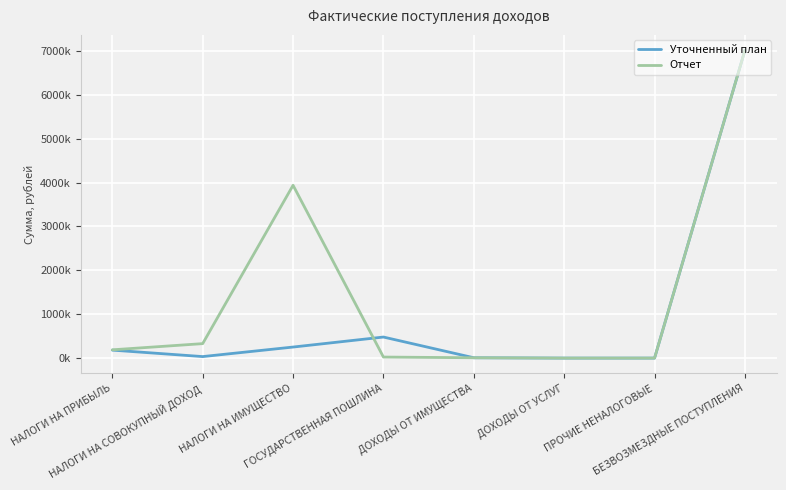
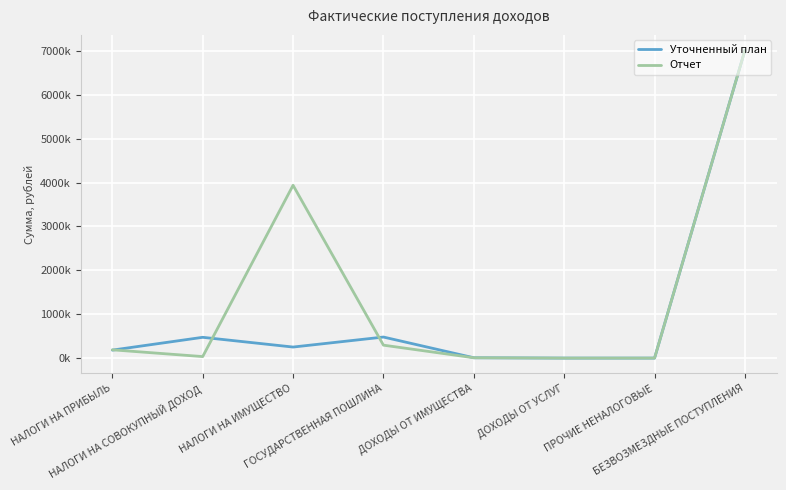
  {
    "Уточненный план": {
-     "НАЛОГИ НА СОВОКУПНЫЙ ДОХОД": 0,
+     "НАЛОГИ НА СОВОКУПНЫЙ ДОХОД": 500000,
      "НАЛОГИ НА ИМУЩЕСТВО": 300000,
      "ГОСУДАРСТВЕННАЯ ПОШЛИНА": 500000
    },
    "Отчет": {
-     "НАЛОГИ НА СОВОКУПНЫЙ ДОХОД": 300000,
+     "НАЛОГИ НА СОВОКУПНЫЙ ДОХОД": 0,
      "НАЛОГИ НА ИМУЩЕСТВО": 3900000,
-     "ГОСУДАРСТВЕННАЯ ПОШЛИНА": 0
+     "ГОСУДАРСТВЕННАЯ ПОШЛИНА": 300000
    }
  }
